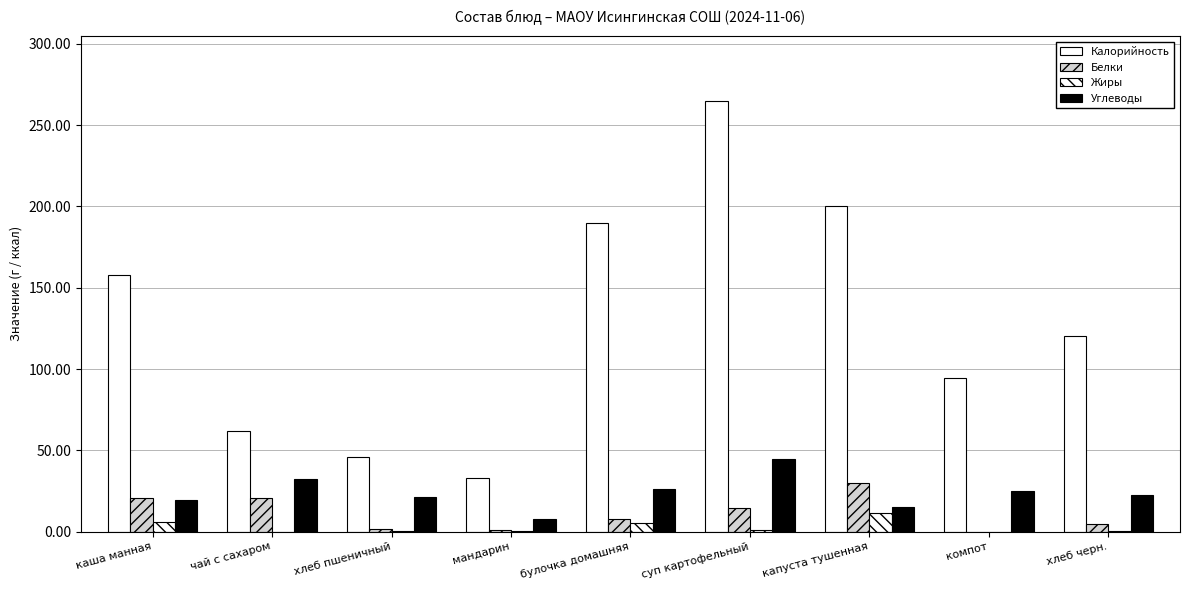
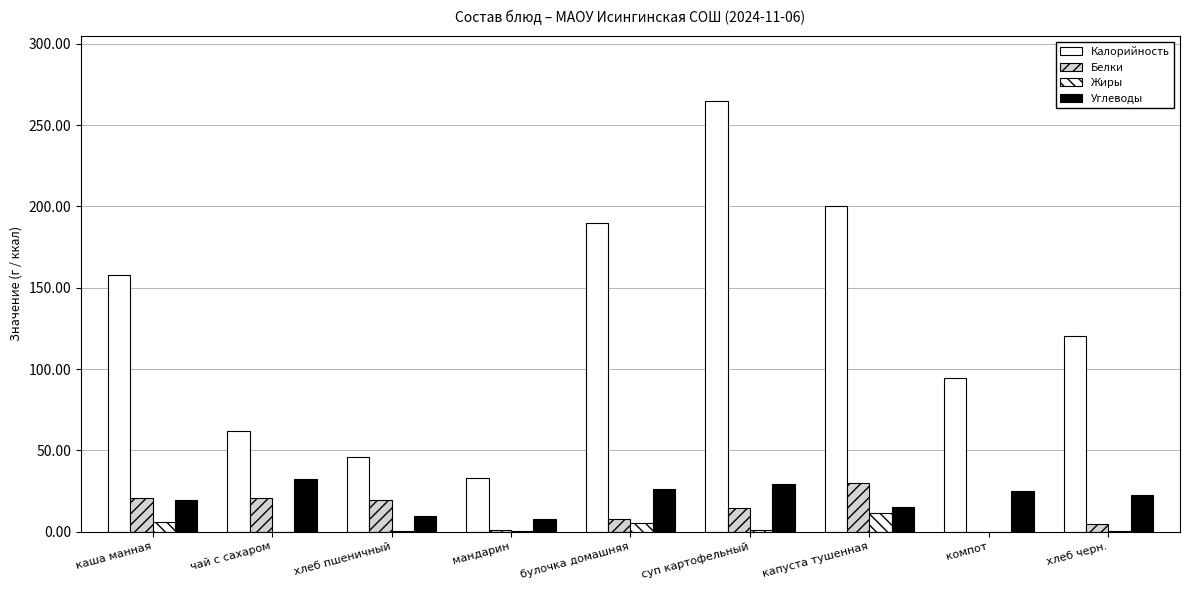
  {
    "Белки": {
      "каша манная": 20,
      "чай с сахаром": 21,
-     "хлеб пшеничный": 2,
+     "хлеб пшеничный": 20,
      "булочка домашняя": 8,
      "суп картофельный": 14,
      "капуста тушенная": 30,
      "хлеб черн.": 5
    },
    "Углеводы": {
      "каша манная": 20,
      "чай с сахаром": 33,
-     "хлеб пшеничный": 21,
+     "хлеб пшеничный": 10,
      "мандарин": 8,
      "булочка домашняя": 26,
-     "суп картофельный": 44,
+     "суп картофельный": 29,
      "капуста тушенная": 15,
      "компот": 25,
      "хлеб черн.": 23
    }
  }
